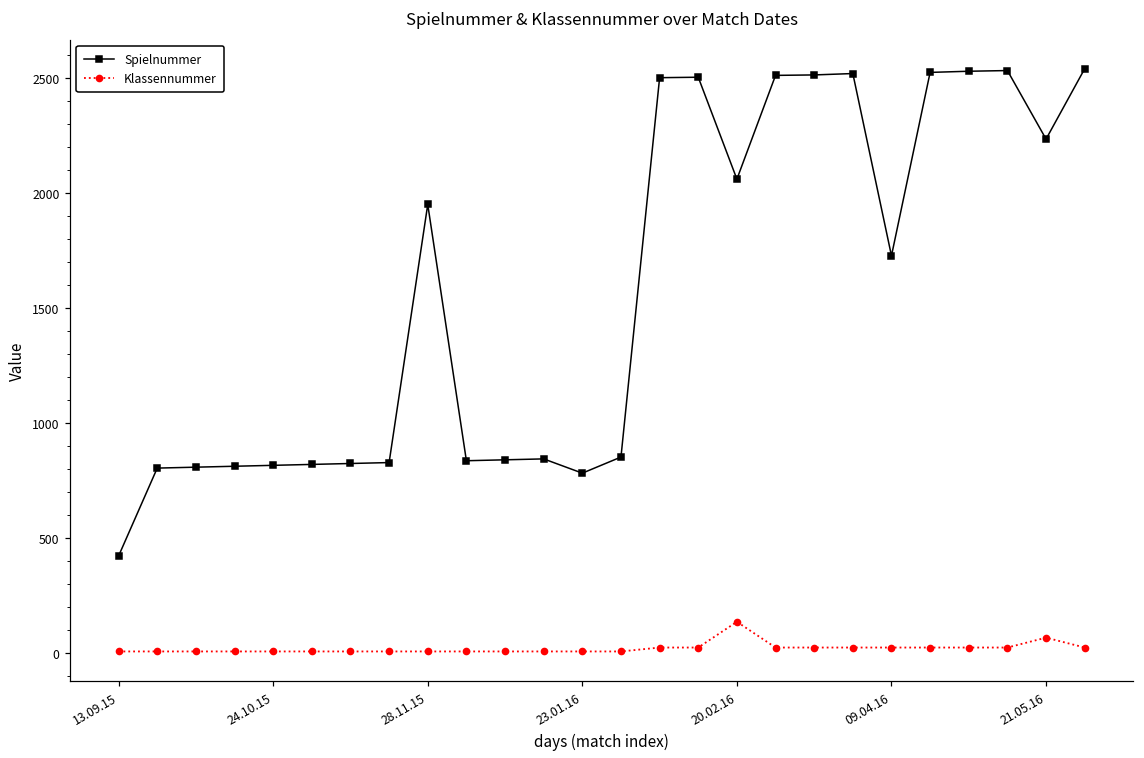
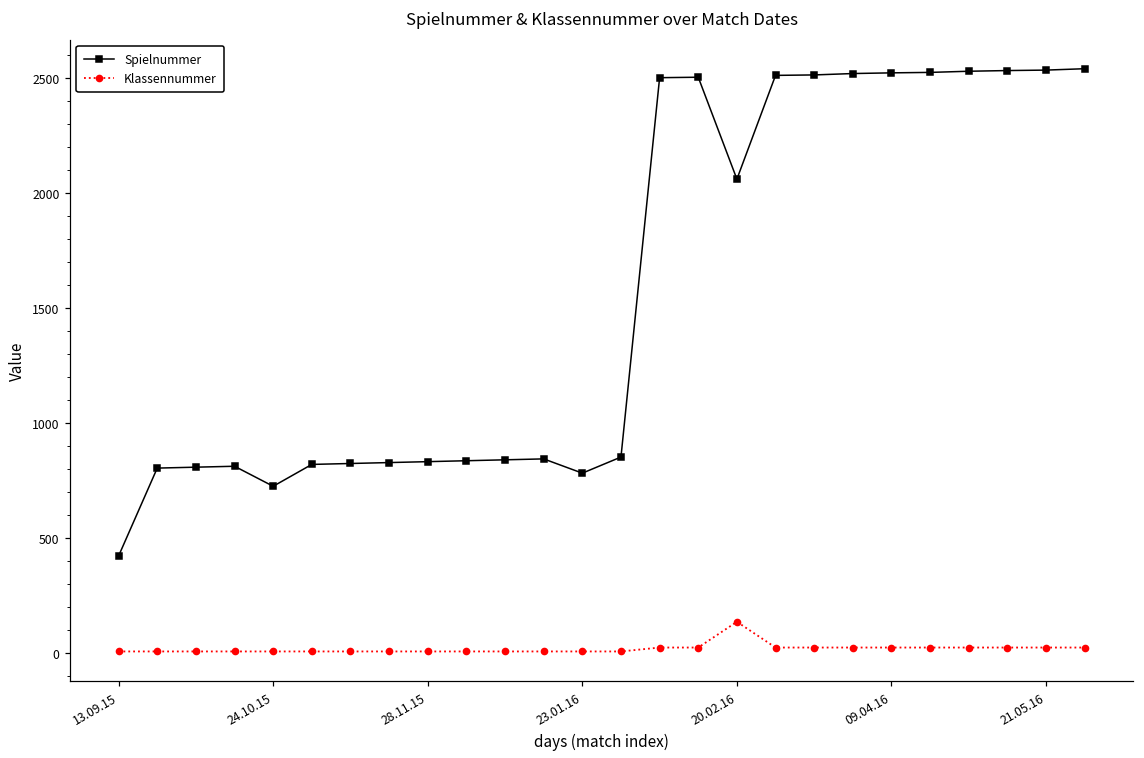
  {
    "Spielnummer": {
      "13.09.15": 420,
-     "24.10.15": 820,
-     "28.11.15": 1950,
+     "24.10.15": 730,
+     "28.11.15": 830,
      "23.01.16": 780,
      "20.02.16": 2060,
-     "09.04.16": 1730,
-     "21.05.16": 2240
+     "09.04.16": 2520,
+     "21.05.16": 2540
    },
    "Klassennummer": {
      "13.09.15": 10,
      "24.10.15": 10,
      "28.11.15": 10,
      "23.01.16": 10,
      "20.02.16": 140,
      "09.04.16": 30,
-     "21.05.16": 70
+     "21.05.16": 30
    }
  }
